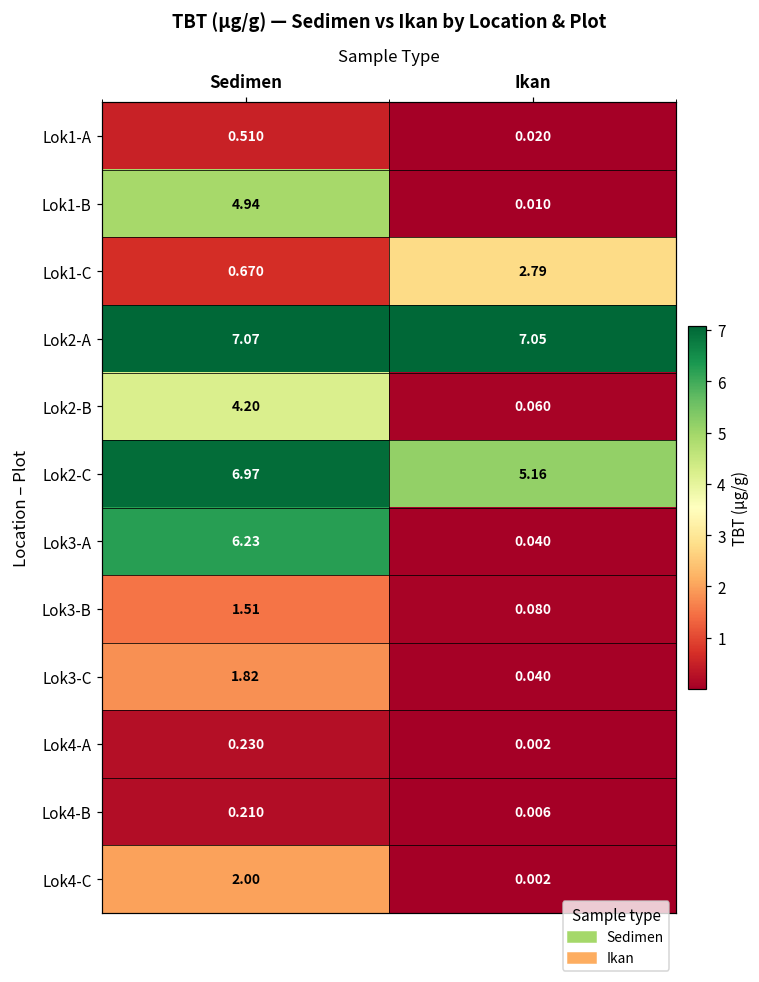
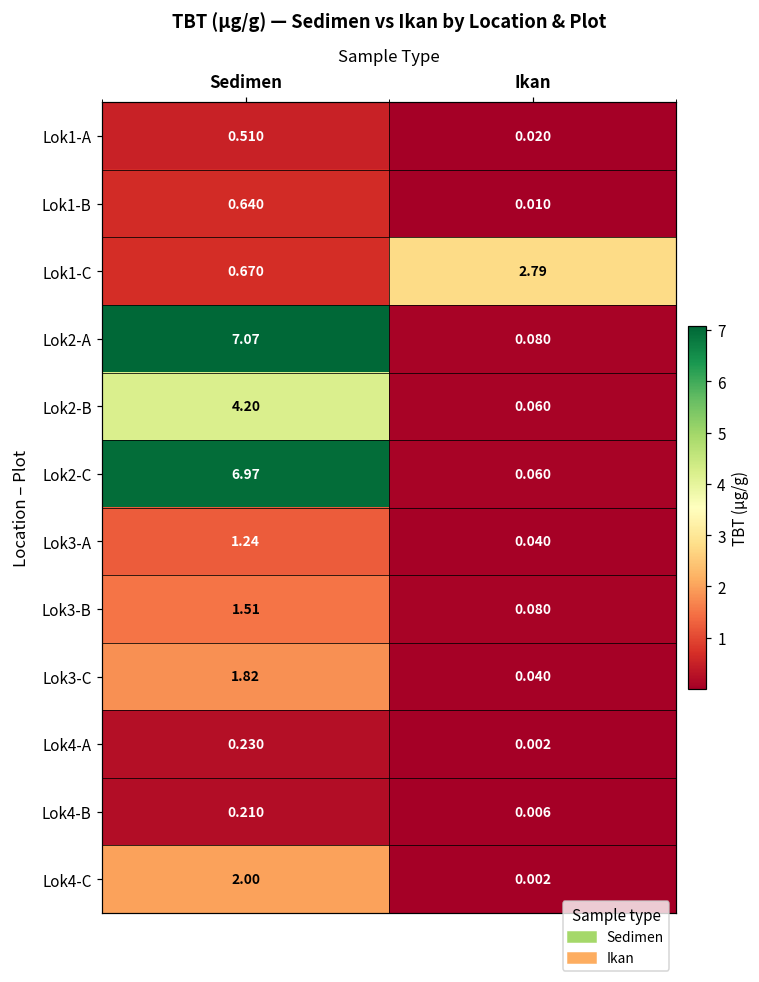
  {
    "Lok1-A": {
      "Sedimen": 0.510,
      "Ikan": 0.020
    },
    "Lok1-B": {
-     "Sedimen": 4.94,
+     "Sedimen": 0.640,
      "Ikan": 0.010
    },
    "Lok1-C": {
      "Sedimen": 0.670,
      "Ikan": 2.79
    },
    "Lok2-A": {
      "Sedimen": 7.07,
-     "Ikan": 7.05
+     "Ikan": 0.080
    },
    "Lok2-B": {
      "Sedimen": 4.20,
      "Ikan": 0.060
    },
    "Lok2-C": {
      "Sedimen": 6.97,
-     "Ikan": 5.16
+     "Ikan": 0.060
    },
    "Lok3-A": {
-     "Sedimen": 6.23,
+     "Sedimen": 1.24,
      "Ikan": 0.040
    },
    "Lok3-B": {
      "Sedimen": 1.51,
      "Ikan": 0.080
    },
    "Lok3-C": {
      "Sedimen": 1.82,
      "Ikan": 0.040
    },
    "Lok4-A": {
      "Sedimen": 0.230,
      "Ikan": 0.002
    },
    "Lok4-B": {
      "Sedimen": 0.210,
      "Ikan": 0.006
    },
    "Lok4-C": {
      "Sedimen": 2.00,
      "Ikan": 0.002
    }
  }
